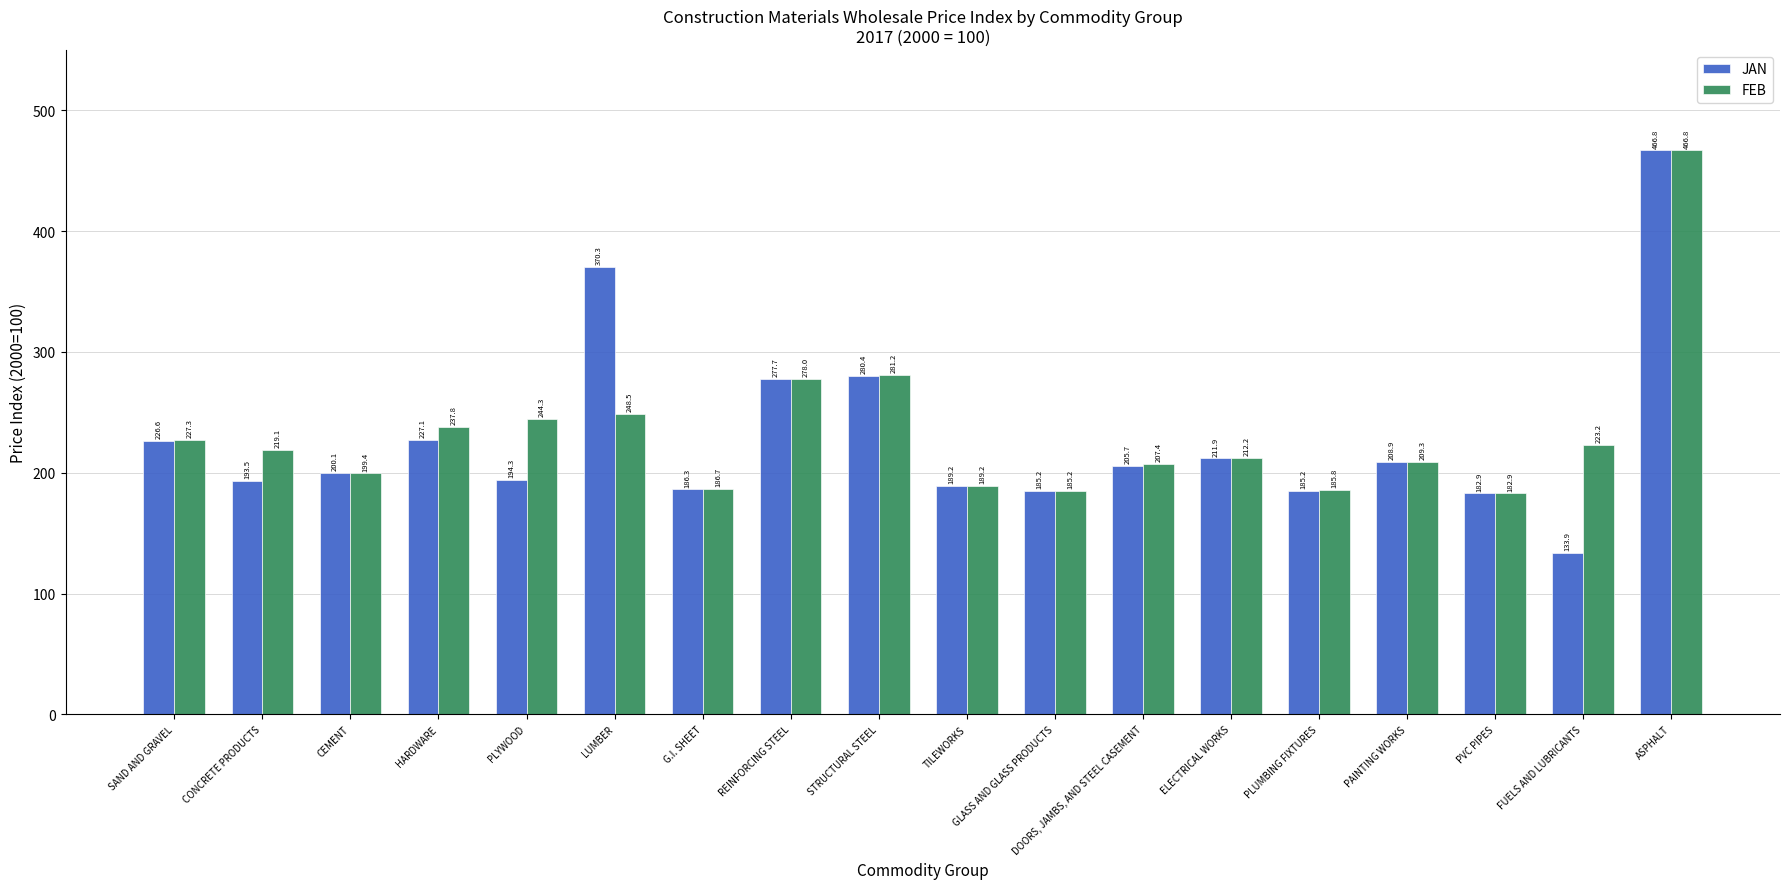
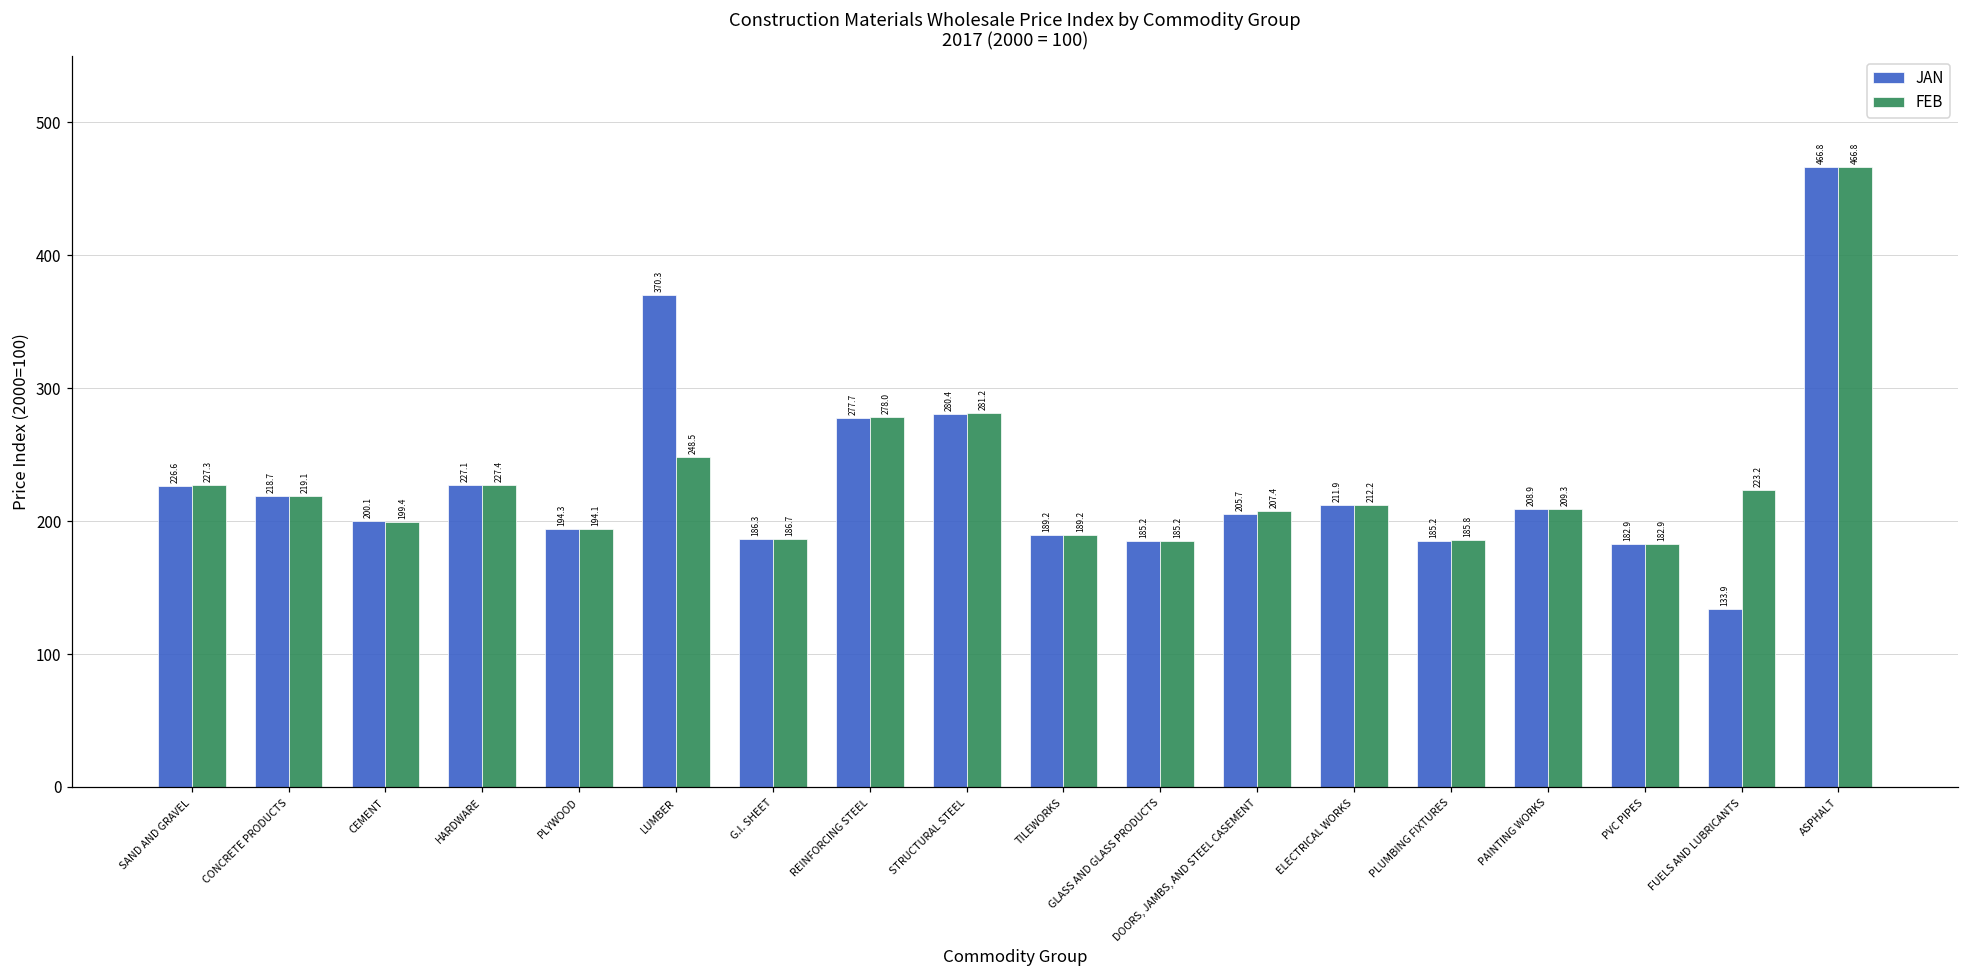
  {
    "JAN": {
      "SAND AND GRAVEL": 226.6,
-     "CONCRETE PRODUCTS": 193.5,
+     "CONCRETE PRODUCTS": 218.7,
      "CEMENT": 200.1,
      "HARDWARE": 227.1,
      "PLYWOOD": 194.3,
      "LUMBER": 370.3,
      "G.I. SHEET": 186.3,
      "REINFORCING STEEL": 277.7,
      "STRUCTURAL STEEL": 280.4,
      "TILEWORKS": 189.2,
      "GLASS AND GLASS PRODUCTS": 185.2,
      "DOORS, JAMBS, AND STEEL CASEMENT": 205.7,
      "ELECTRICAL WORKS": 211.9,
      "PLUMBING FIXTURES": 185.2,
      "PAINTING WORKS": 208.9,
      "PVC PIPES": 182.9,
      "FUELS AND LUBRICANTS": 133.9,
      "ASPHALT": 466.8
    },
    "FEB": {
      "SAND AND GRAVEL": 227.3,
      "CONCRETE PRODUCTS": 219.1,
      "CEMENT": 199.4,
-     "HARDWARE": 237.8,
-     "PLYWOOD": 244.3,
+     "HARDWARE": 227.4,
+     "PLYWOOD": 194.1,
      "LUMBER": 248.5,
      "G.I. SHEET": 186.7,
      "REINFORCING STEEL": 278.0,
      "STRUCTURAL STEEL": 281.2,
      "TILEWORKS": 189.2,
      "GLASS AND GLASS PRODUCTS": 185.2,
      "DOORS, JAMBS, AND STEEL CASEMENT": 207.4,
      "ELECTRICAL WORKS": 212.2,
      "PLUMBING FIXTURES": 185.8,
      "PAINTING WORKS": 209.3,
      "PVC PIPES": 182.9,
      "FUELS AND LUBRICANTS": 223.2,
      "ASPHALT": 466.8
    }
  }
